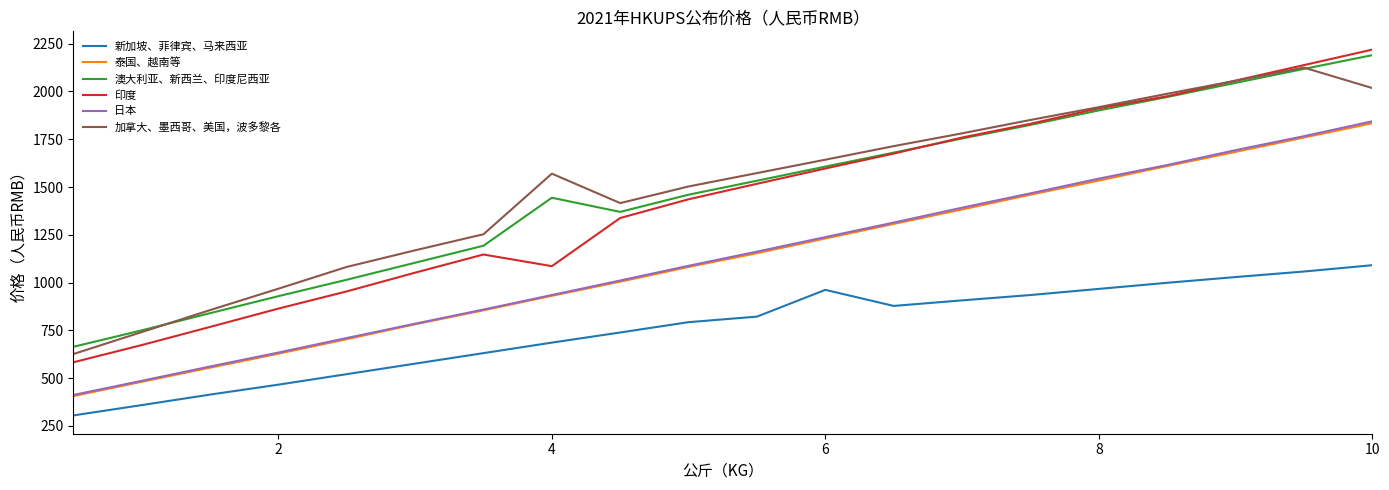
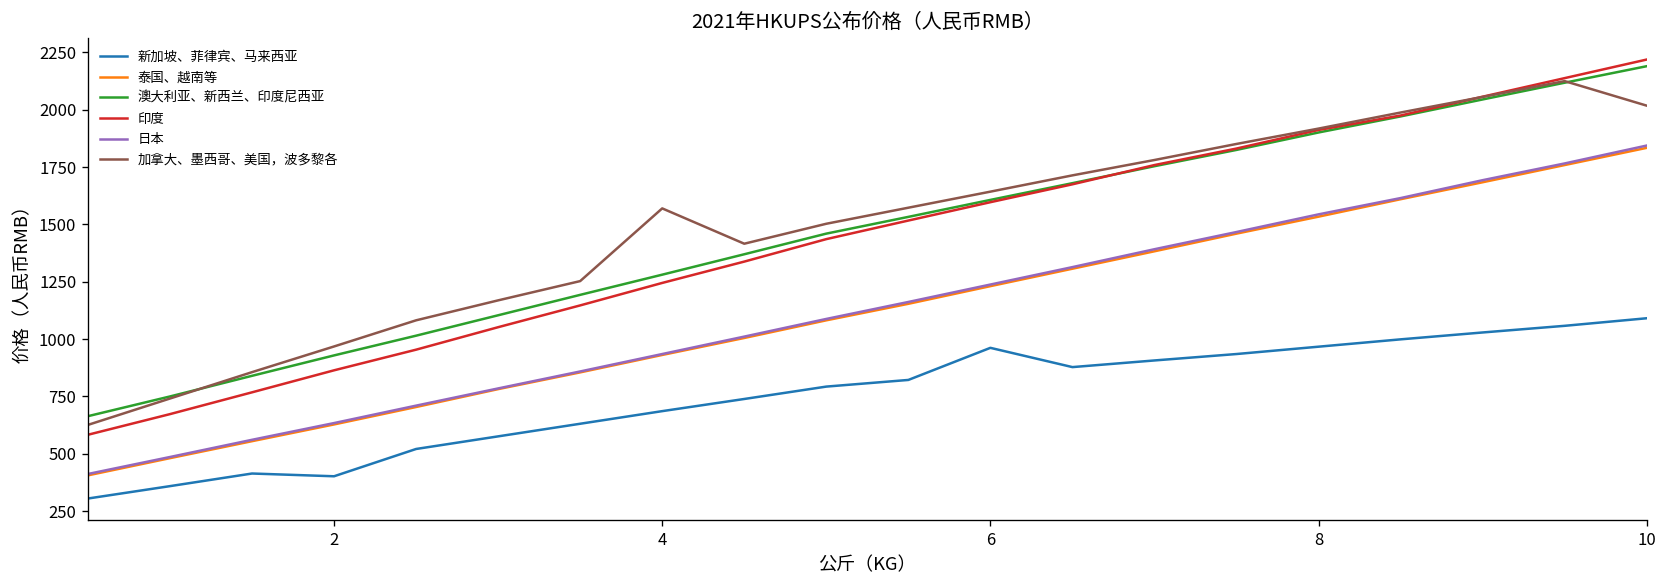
  {
    "新加坡、菲律宾、马来西亚": {
-     "2": 470,
+     "2": 400,
      "4": 690,
      "6": 960,
      "8": 970,
      "10": 1090
    },
    "澳大利亚、新西兰、印度尼西亚": {
      "2": 930,
-     "4": 1440,
+     "4": 1280,
      "10": 2190
    },
    "印度": {
      "2": 860,
-     "4": 1090,
+     "4": 1250,
      "10": 2220
    },
    "加拿大、墨西哥、美国，波多黎各": {
      "2": 970,
      "4": 1570,
      "6": 1640,
      "10": 2020
    }
  }
